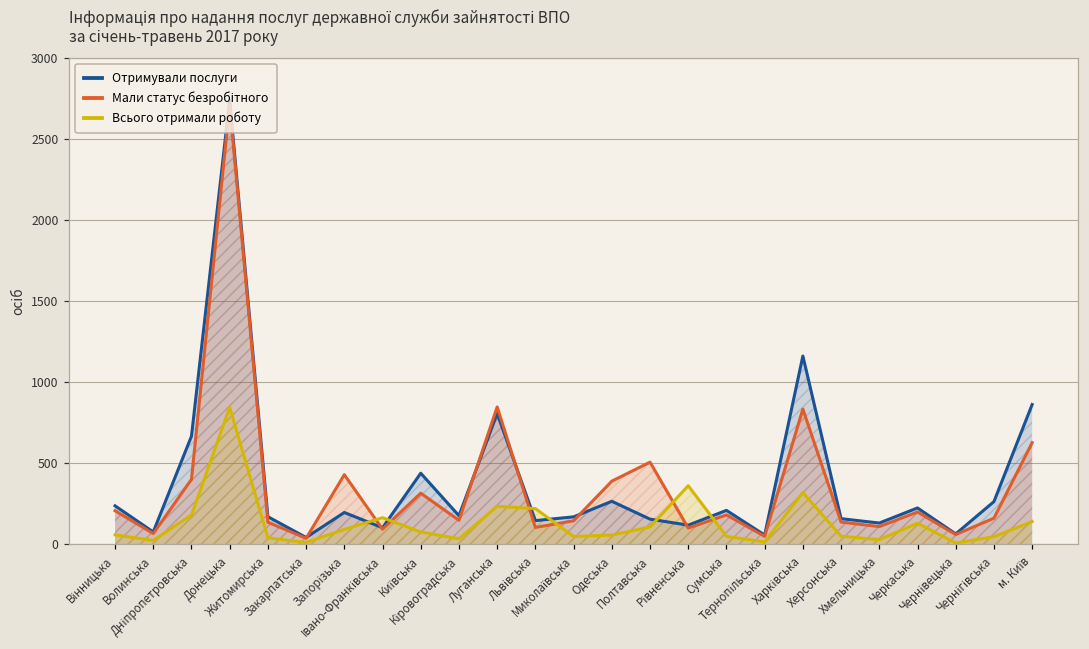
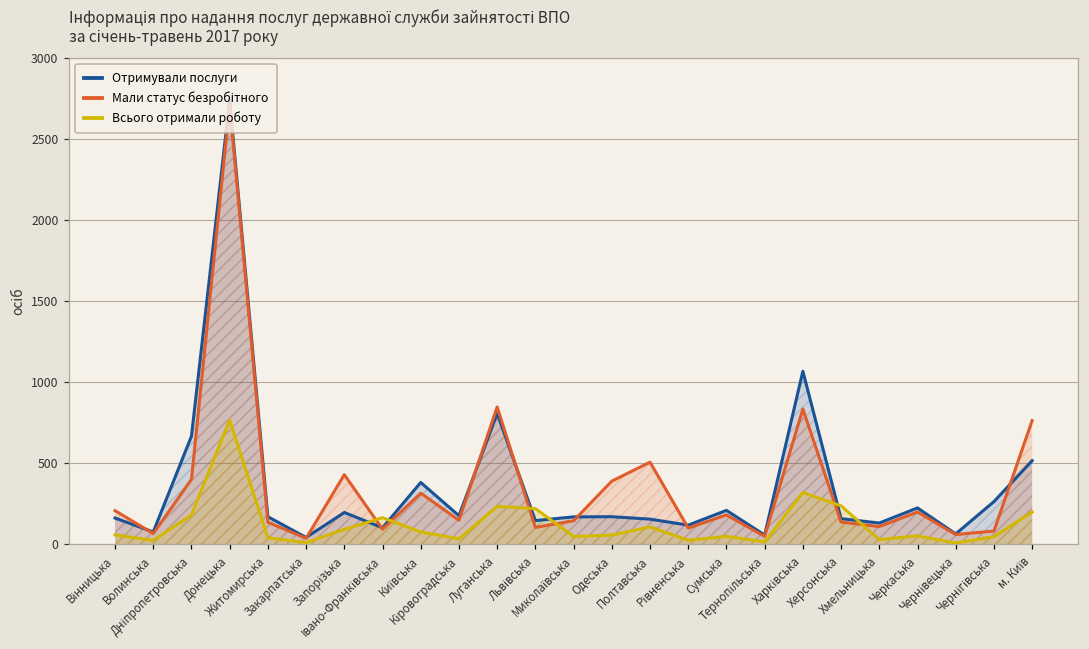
  {
    "Отримували послуги": {
-     "Вінницька": 240,
+     "Вінницька": 160,
      "Дніпропетровська": 670,
      "Житомирська": 170,
      "Запорізька": 200,
-     "Київська": 440,
+     "Київська": 380,
      "Кіровоградська": 180,
      "Луганська": 810,
      "Львівська": 150,
      "Миколаївська": 170,
-     "Одеська": 270,
+     "Одеська": 170,
      "Полтавська": 160,
      "Рівненська": 120,
      "Сумська": 210,
-     "Харківська": 1160,
+     "Харківська": 1070,
      "Херсонська": 160,
      "Хмельницька": 130,
      "Черкаська": 230,
      "Чернігівська": 260,
-     "м. Київ": 860
+     "м. Київ": 520
    },
    "Мали статус безробітного": {
      "Вінницька": 210,
      "Дніпропетровська": 400,
      "Житомирська": 140,
      "Запорізька": 430,
      "Київська": 320,
      "Кіровоградська": 150,
      "Луганська": 850,
      "Львівська": 110,
      "Миколаївська": 150,
      "Одеська": 390,
      "Полтавська": 510,
      "Рівненська": 100,
      "Сумська": 180,
      "Харківська": 830,
      "Херсонська": 140,
      "Хмельницька": 110,
      "Черкаська": 200,
-     "Чернігівська": 160,
-     "м. Київ": 630
+     "Чернігівська": 80,
+     "м. Київ": 760
    },
    "Всього отримали роботу": {
      "Вінницька": 60,
      "Волинська": 30,
      "Дніпропетровська": 180,
-     "Донецька": 850,
+     "Донецька": 770,
      "Житомирська": 40,
      "Закарпатська": 10,
      "Запорізька": 90,
      "Івано-Франківська": 170,
      "Київська": 80,
      "Кіровоградська": 40,
      "Луганська": 240,
      "Львівська": 220,
      "Миколаївська": 50,
      "Одеська": 60,
      "Полтавська": 110,
-     "Рівненська": 360,
+     "Рівненська": 30,
      "Сумська": 50,
      "Тернопільська": 20,
      "Харківська": 320,
-     "Херсонська": 50,
+     "Херсонська": 240,
      "Хмельницька": 30,
-     "Черкаська": 130,
+     "Черкаська": 50,
      "Чернівецька": 10,
      "Чернігівська": 50,
-     "м. Київ": 140
+     "м. Київ": 200
    }
  }
